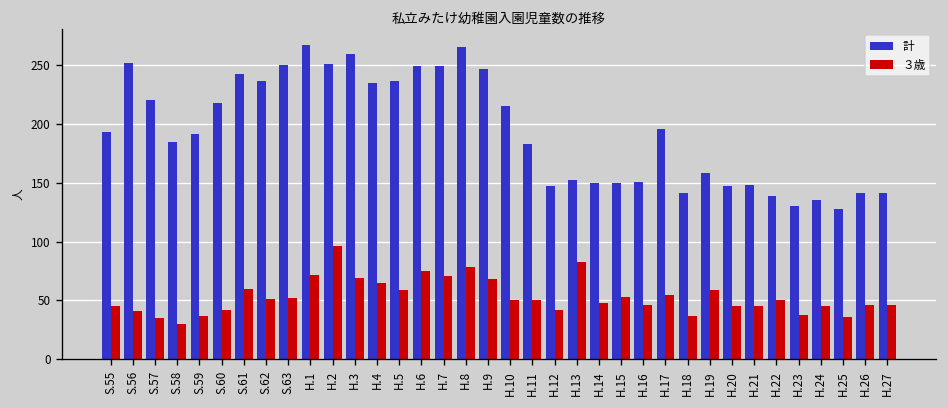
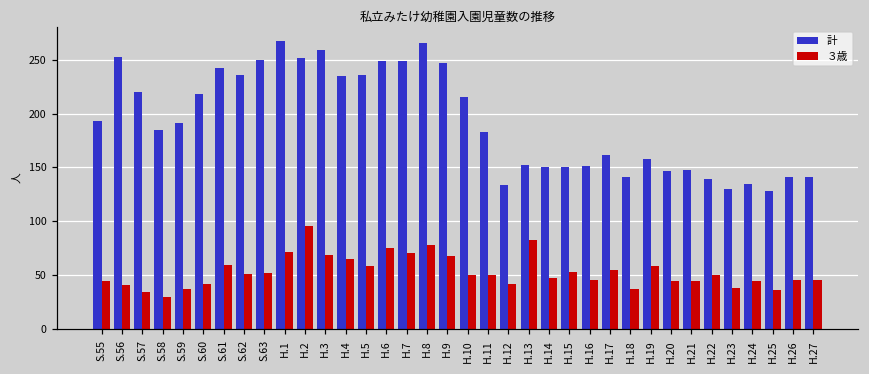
  {
    "計": {
      "S.55": 190,
      "S.56": 250,
      "S.57": 220,
      "S.58": 190,
      "S.59": 190,
      "S.60": 220,
      "S.61": 240,
      "S.62": 240,
      "S.63": 250,
      "H.1": 270,
      "H.2": 250,
      "H.3": 260,
      "H.4": 240,
      "H.5": 240,
      "H.6": 250,
      "H.7": 250,
      "H.8": 270,
      "H.9": 250,
      "H.10": 220,
      "H.11": 180,
-     "H.12": 150,
+     "H.12": 130,
      "H.13": 150,
      "H.14": 150,
      "H.15": 150,
      "H.16": 150,
-     "H.17": 200,
+     "H.17": 160,
      "H.18": 140,
      "H.19": 160,
      "H.20": 150,
      "H.21": 150,
      "H.22": 140,
      "H.23": 130,
      "H.24": 140,
      "H.25": 130,
      "H.26": 140,
      "H.27": 140
    },
    "３歳": {
      "S.55": 50,
      "S.56": 40,
      "S.57": 40,
      "S.58": 30,
      "S.59": 40,
      "S.60": 40,
      "S.61": 60,
      "S.62": 50,
      "S.63": 50,
      "H.1": 70,
      "H.2": 100,
      "H.3": 70,
      "H.4": 70,
      "H.5": 60,
      "H.6": 80,
      "H.7": 70,
      "H.8": 80,
      "H.9": 70,
      "H.10": 50,
      "H.11": 50,
      "H.12": 40,
      "H.13": 80,
      "H.14": 50,
      "H.15": 50,
      "H.16": 50,
      "H.17": 60,
      "H.18": 40,
      "H.19": 60,
      "H.20": 50,
      "H.21": 50,
      "H.22": 50,
      "H.23": 40,
      "H.24": 50,
      "H.25": 40,
      "H.26": 50,
      "H.27": 50
    }
  }
